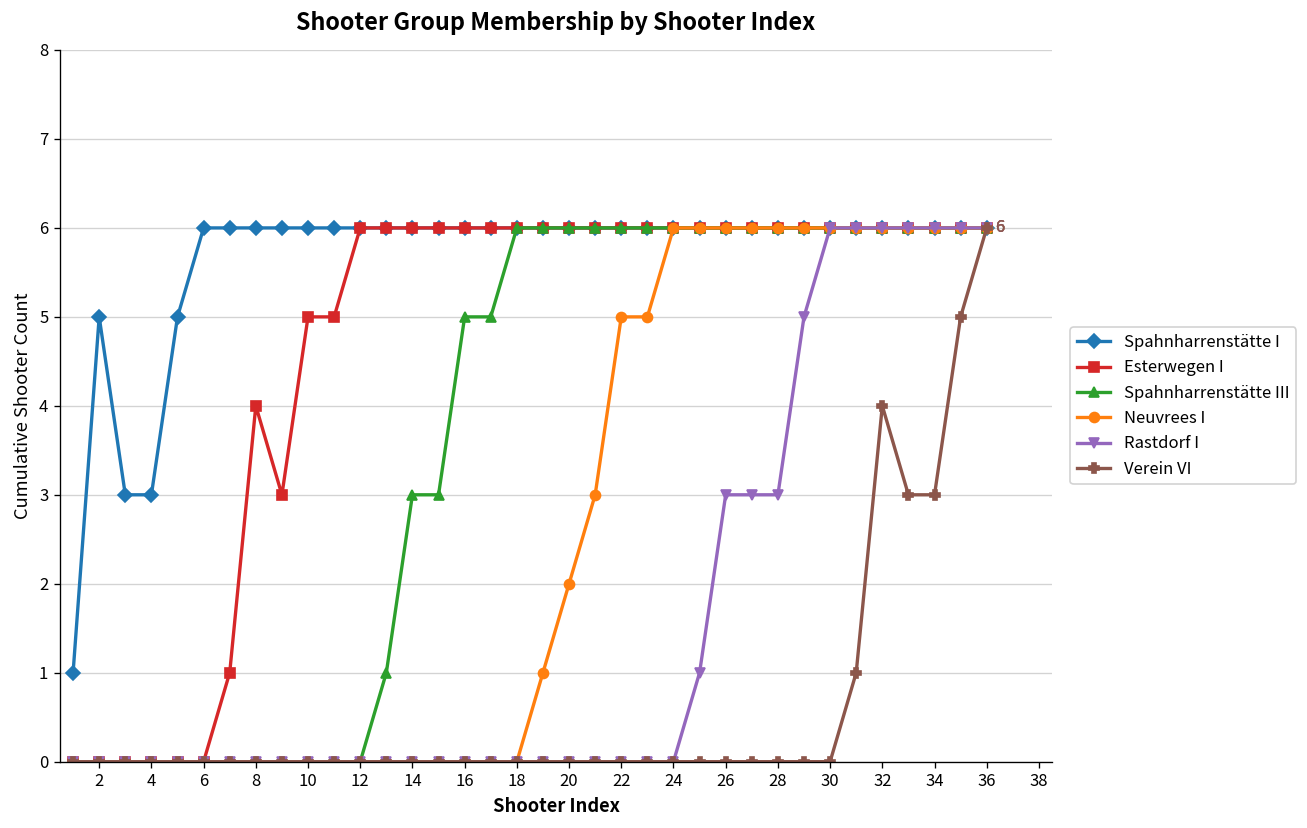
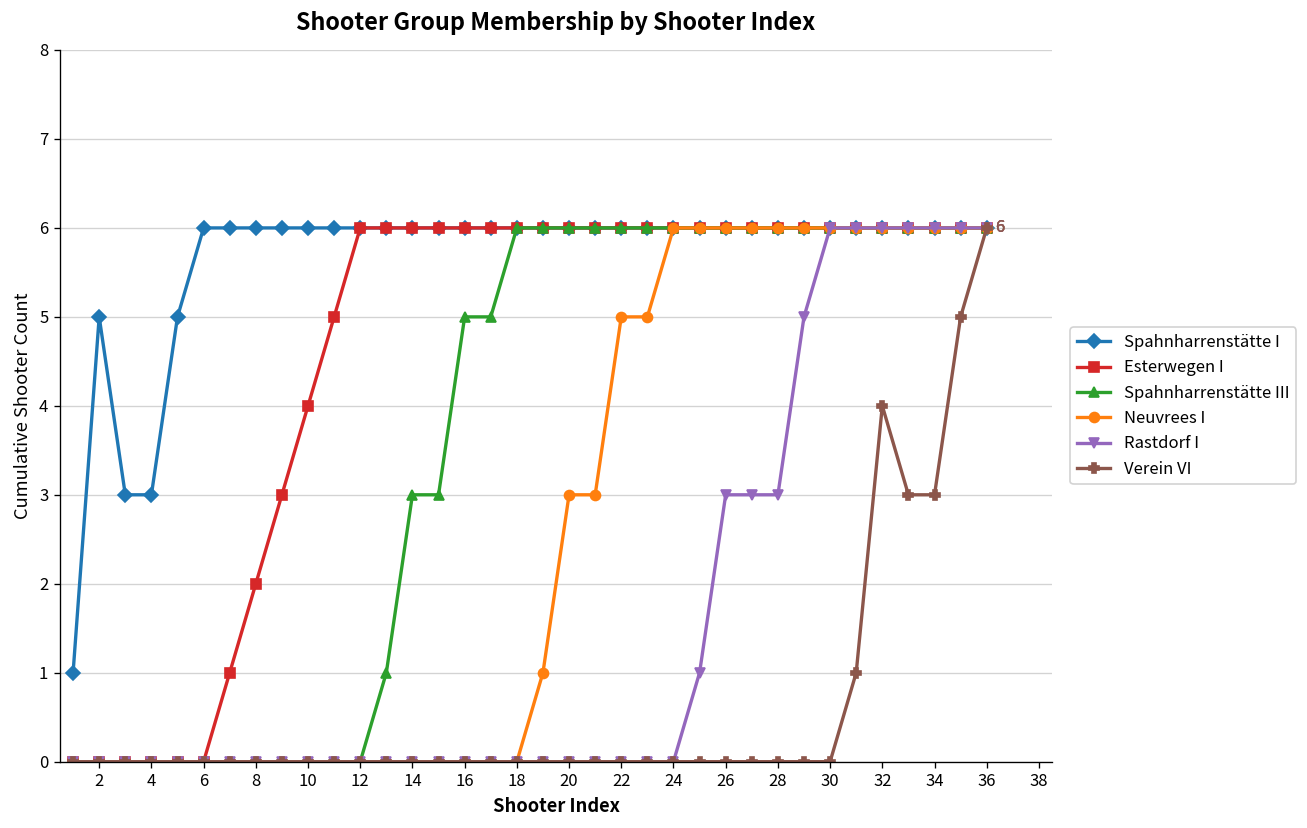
  {
    "Spahnharrenstätte I": {
      "2": 5,
      "4": 3,
      "6": 6,
      "8": 6,
      "10": 6
    },
    "Esterwegen I": {
-     "8": 4,
-     "10": 5
+     "8": 2,
+     "10": 4
    },
    "Spahnharrenstätte III": {
      "14": 3,
      "16": 5
    },
    "Neuvrees I": {
-     "20": 2,
+     "20": 3,
      "22": 5
    },
    "Rastdorf I": {
      "26": 3,
      "28": 3
    },
    "Verein VI": {
      "26": 0,
      "28": 0,
      "30": 0,
      "32": 4,
      "34": 3
    }
  }
